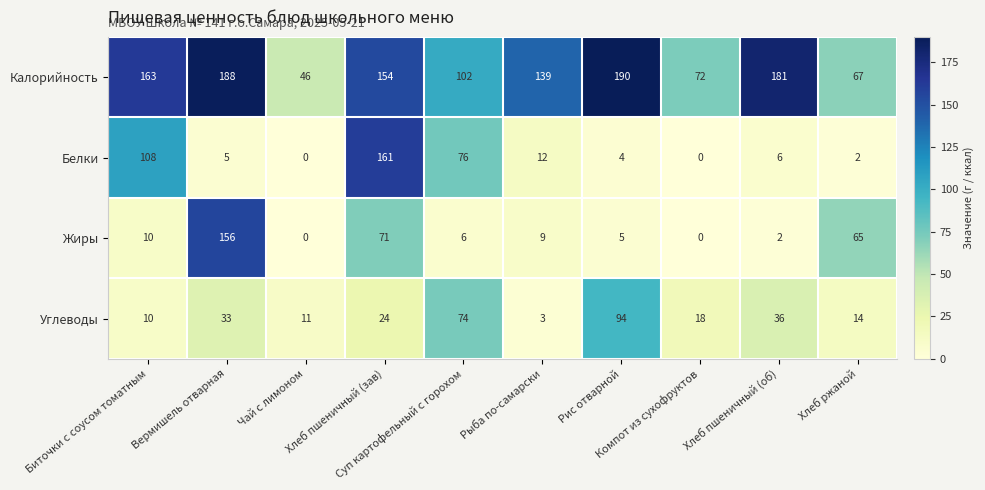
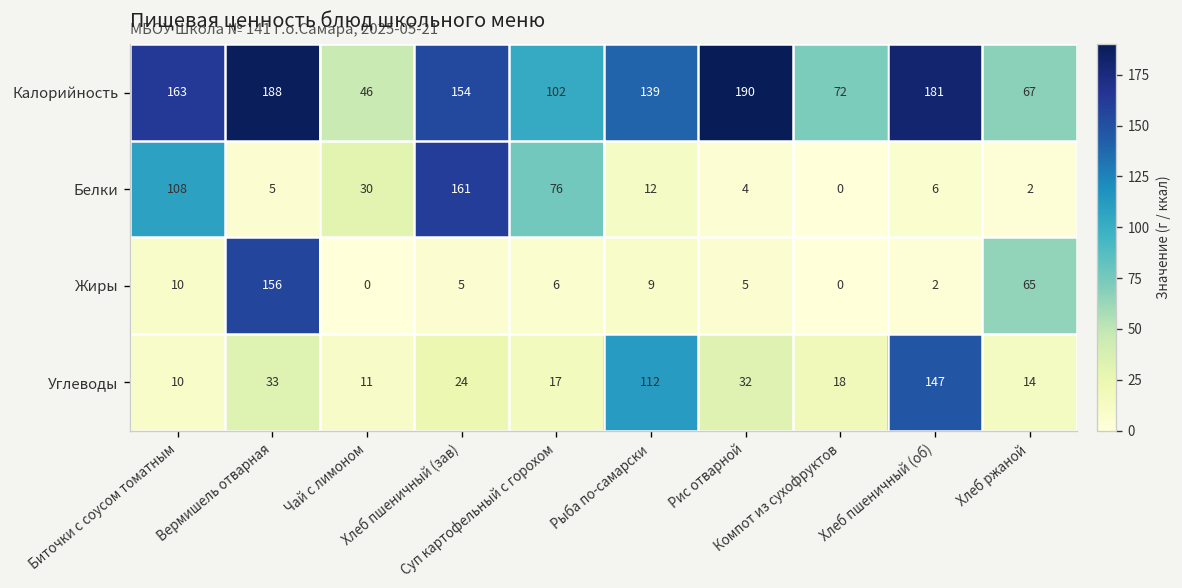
  {
    "Калорийность": {
      "Биточки с соусом томатным": 163,
      "Вермишель отварная": 188,
      "Чай с лимоном": 46,
      "Хлеб пшеничный (зав)": 154,
      "Суп картофельный с горохом": 102,
      "Рыба по-самарски": 139,
      "Рис отварной": 190,
      "Компот из сухофруктов": 72,
      "Хлеб пшеничный (об)": 181,
      "Хлеб ржаной": 67
    },
    "Белки": {
      "Биточки с соусом томатным": 108,
      "Вермишель отварная": 5,
-     "Чай с лимоном": 0,
+     "Чай с лимоном": 30,
      "Хлеб пшеничный (зав)": 161,
      "Суп картофельный с горохом": 76,
      "Рыба по-самарски": 12,
      "Рис отварной": 4,
      "Компот из сухофруктов": 0,
      "Хлеб пшеничный (об)": 6,
      "Хлеб ржаной": 2
    },
    "Жиры": {
      "Биточки с соусом томатным": 10,
      "Вермишель отварная": 156,
      "Чай с лимоном": 0,
-     "Хлеб пшеничный (зав)": 71,
+     "Хлеб пшеничный (зав)": 5,
      "Суп картофельный с горохом": 6,
      "Рыба по-самарски": 9,
      "Рис отварной": 5,
      "Компот из сухофруктов": 0,
      "Хлеб пшеничный (об)": 2,
      "Хлеб ржаной": 65
    },
    "Углеводы": {
      "Биточки с соусом томатным": 10,
      "Вермишель отварная": 33,
      "Чай с лимоном": 11,
      "Хлеб пшеничный (зав)": 24,
-     "Суп картофельный с горохом": 74,
-     "Рыба по-самарски": 3,
-     "Рис отварной": 94,
+     "Суп картофельный с горохом": 17,
+     "Рыба по-самарски": 112,
+     "Рис отварной": 32,
      "Компот из сухофруктов": 18,
-     "Хлеб пшеничный (об)": 36,
+     "Хлеб пшеничный (об)": 147,
      "Хлеб ржаной": 14
    }
  }
